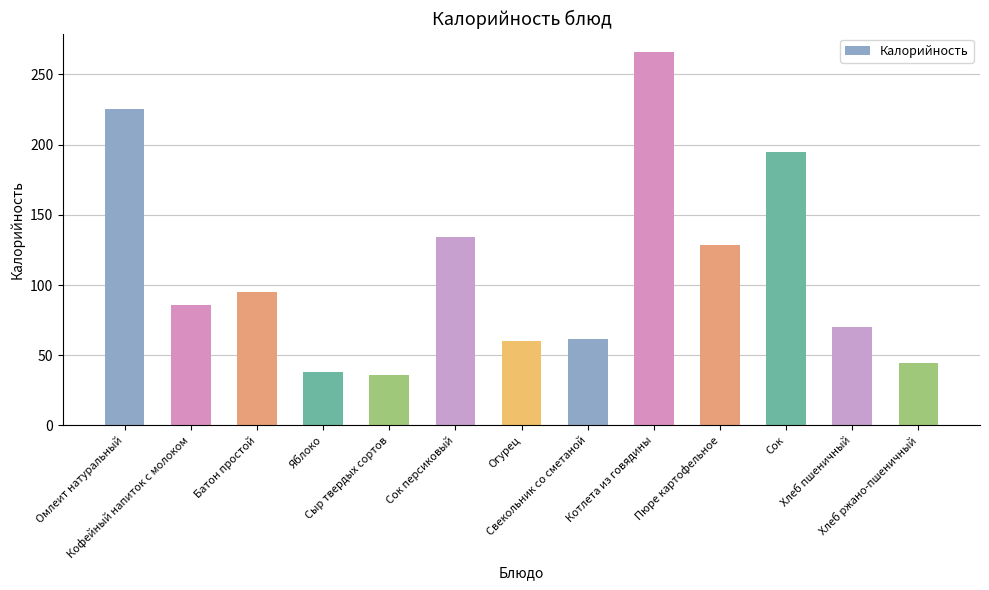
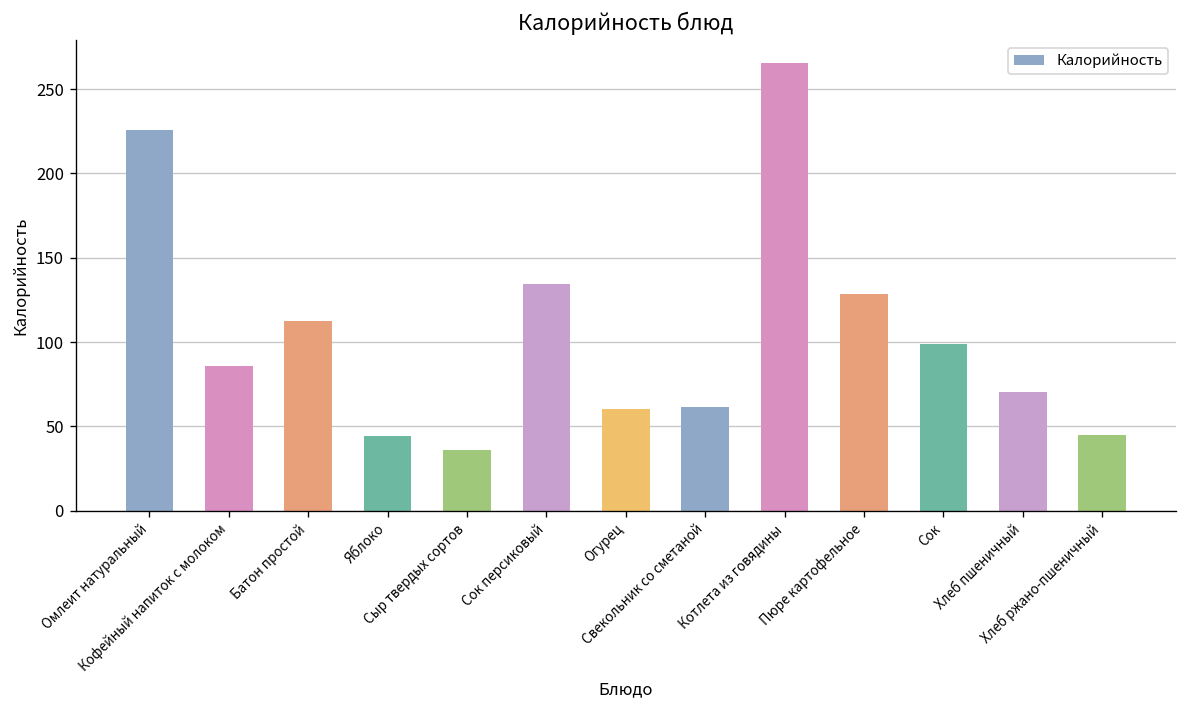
  {
    "Омлеит натуральный": 226,
    "Кофейный напиток с молоком": 86,
-   "Батон простой": 95,
-   "Яблоко": 38,
+   "Батон простой": 113,
+   "Яблоко": 44,
    "Сыр твердых сортов": 36,
    "Сок персиковый": 134,
    "Огурец": 60,
    "Свекольник со сметаной": 62,
    "Котлета из говядины": 266,
    "Пюре картофельное": 129,
-   "Сок": 194,
+   "Сок": 99,
    "Хлеб пшеничный": 70,
    "Хлеб ржано-пшеничный": 45
  }
